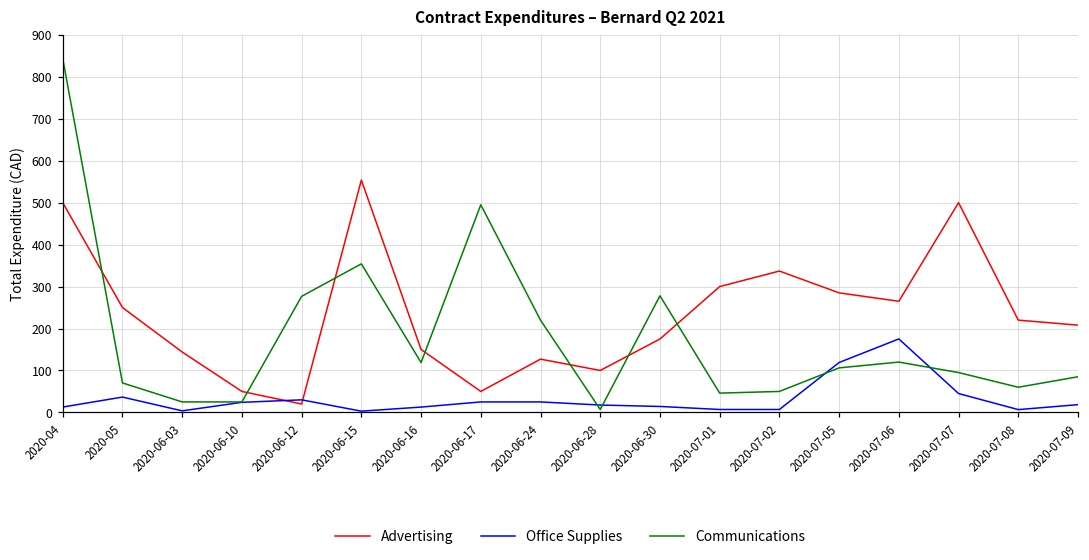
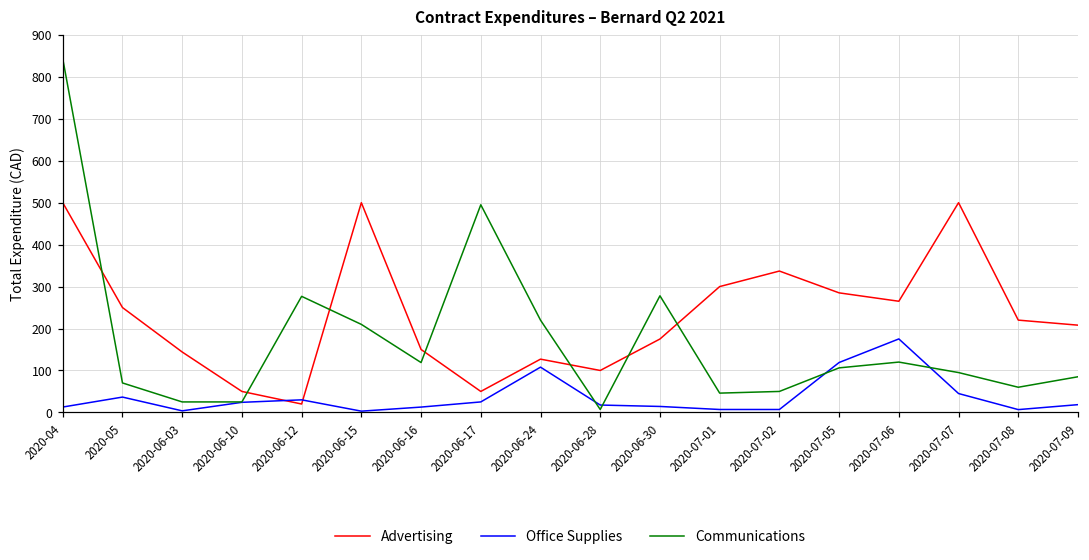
  {
    "Advertising": {
      "2020-04": 500,
      "2020-05": 250,
      "2020-06-03": 140,
      "2020-06-10": 50,
      "2020-06-12": 20,
-     "2020-06-15": 550,
+     "2020-06-15": 500,
      "2020-06-16": 150,
      "2020-06-17": 50,
      "2020-06-24": 130,
      "2020-06-28": 100,
      "2020-06-30": 180,
      "2020-07-01": 300,
      "2020-07-02": 340,
      "2020-07-05": 290,
      "2020-07-06": 270,
      "2020-07-07": 500,
      "2020-07-08": 220,
      "2020-07-09": 210
    },
    "Office Supplies": {
      "2020-04": 10,
      "2020-05": 40,
      "2020-06-03": 0,
      "2020-06-12": 30,
      "2020-06-15": 0,
      "2020-06-16": 10,
      "2020-06-17": 30,
-     "2020-06-24": 30,
+     "2020-06-24": 110,
      "2020-06-28": 20,
      "2020-06-30": 10,
      "2020-07-01": 10,
      "2020-07-02": 10,
      "2020-07-05": 120,
      "2020-07-06": 180,
      "2020-07-07": 50,
      "2020-07-08": 10,
      "2020-07-09": 20
    },
    "Communications": {
      "2020-04": 840,
      "2020-05": 70,
      "2020-06-03": 30,
      "2020-06-12": 280,
-     "2020-06-15": 350,
+     "2020-06-15": 210,
      "2020-06-16": 120,
      "2020-06-17": 500,
      "2020-06-24": 220,
      "2020-06-28": 10,
      "2020-06-30": 280,
      "2020-07-01": 50,
      "2020-07-02": 50,
      "2020-07-05": 110,
      "2020-07-06": 120,
      "2020-07-07": 100,
      "2020-07-08": 60,
      "2020-07-09": 90
    }
  }
